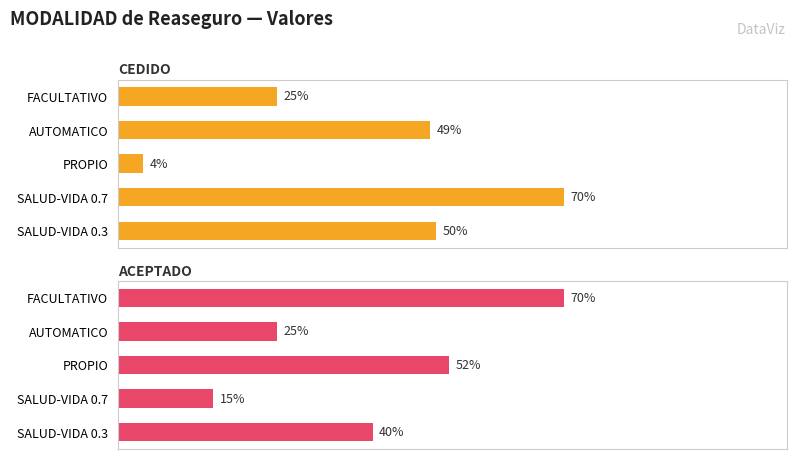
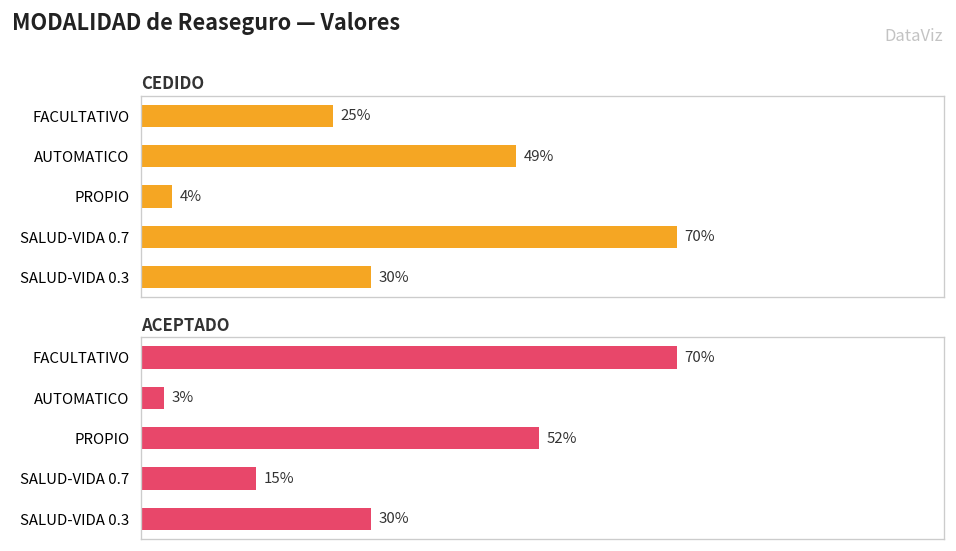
  {
    "CEDIDO": {
      "FACULTATIVO": "25%",
      "AUTOMATICO": "49%",
      "PROPIO": "4%",
      "SALUD-VIDA 0.7": "70%",
-     "SALUD-VIDA 0.3": "50%"
+     "SALUD-VIDA 0.3": "30%"
    },
    "ACEPTADO": {
      "FACULTATIVO": "70%",
-     "AUTOMATICO": "25%",
+     "AUTOMATICO": "3%",
      "PROPIO": "52%",
      "SALUD-VIDA 0.7": "15%",
-     "SALUD-VIDA 0.3": "40%"
+     "SALUD-VIDA 0.3": "30%"
    }
  }
